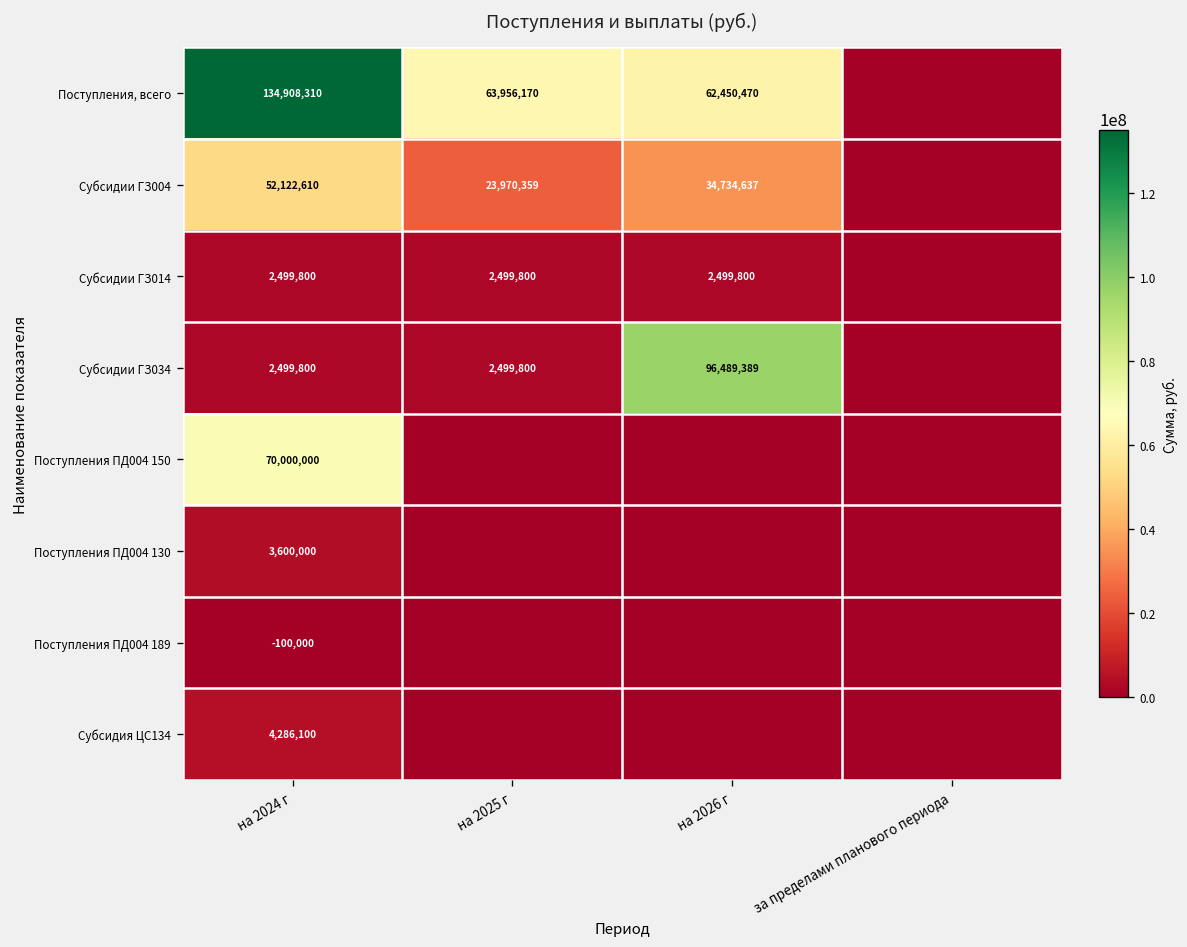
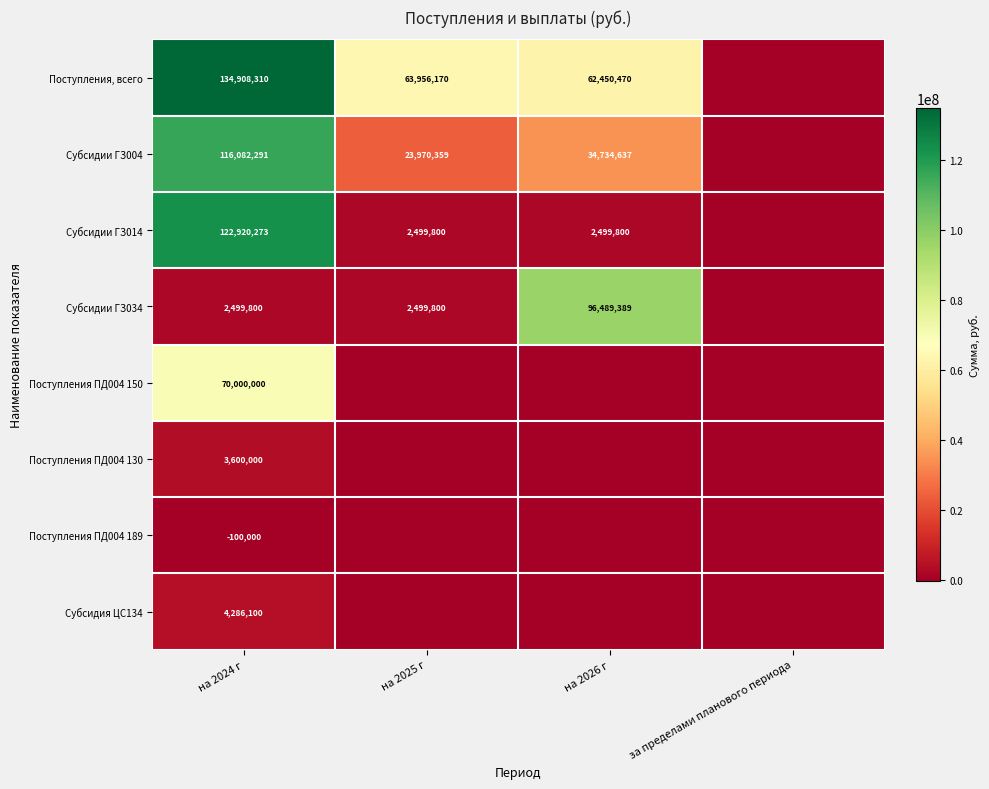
  {
    "Поступления, всего": {
      "на 2024 г": "134,908,310",
      "на 2025 г": "63,956,170",
      "на 2026 г": "62,450,470"
    },
    "Субсидии ГЗ004": {
-     "на 2024 г": "52,122,610",
+     "на 2024 г": "116,082,291",
      "на 2025 г": "23,970,359",
      "на 2026 г": "34,734,637"
    },
    "Субсидии ГЗ014": {
-     "на 2024 г": "2,499,800",
+     "на 2024 г": "122,920,273",
      "на 2025 г": "2,499,800",
      "на 2026 г": "2,499,800"
    },
    "Субсидии ГЗ034": {
      "на 2024 г": "2,499,800",
      "на 2025 г": "2,499,800",
      "на 2026 г": "96,489,389"
    },
    "Поступления ПД004 150": {
      "на 2024 г": "70,000,000"
    },
    "Поступления ПД004 130": {
      "на 2024 г": "3,600,000"
    },
    "Поступления ПД004 189": {
      "на 2024 г": "-100,000"
    },
    "Субсидия ЦС134": {
      "на 2024 г": "4,286,100"
    }
  }
